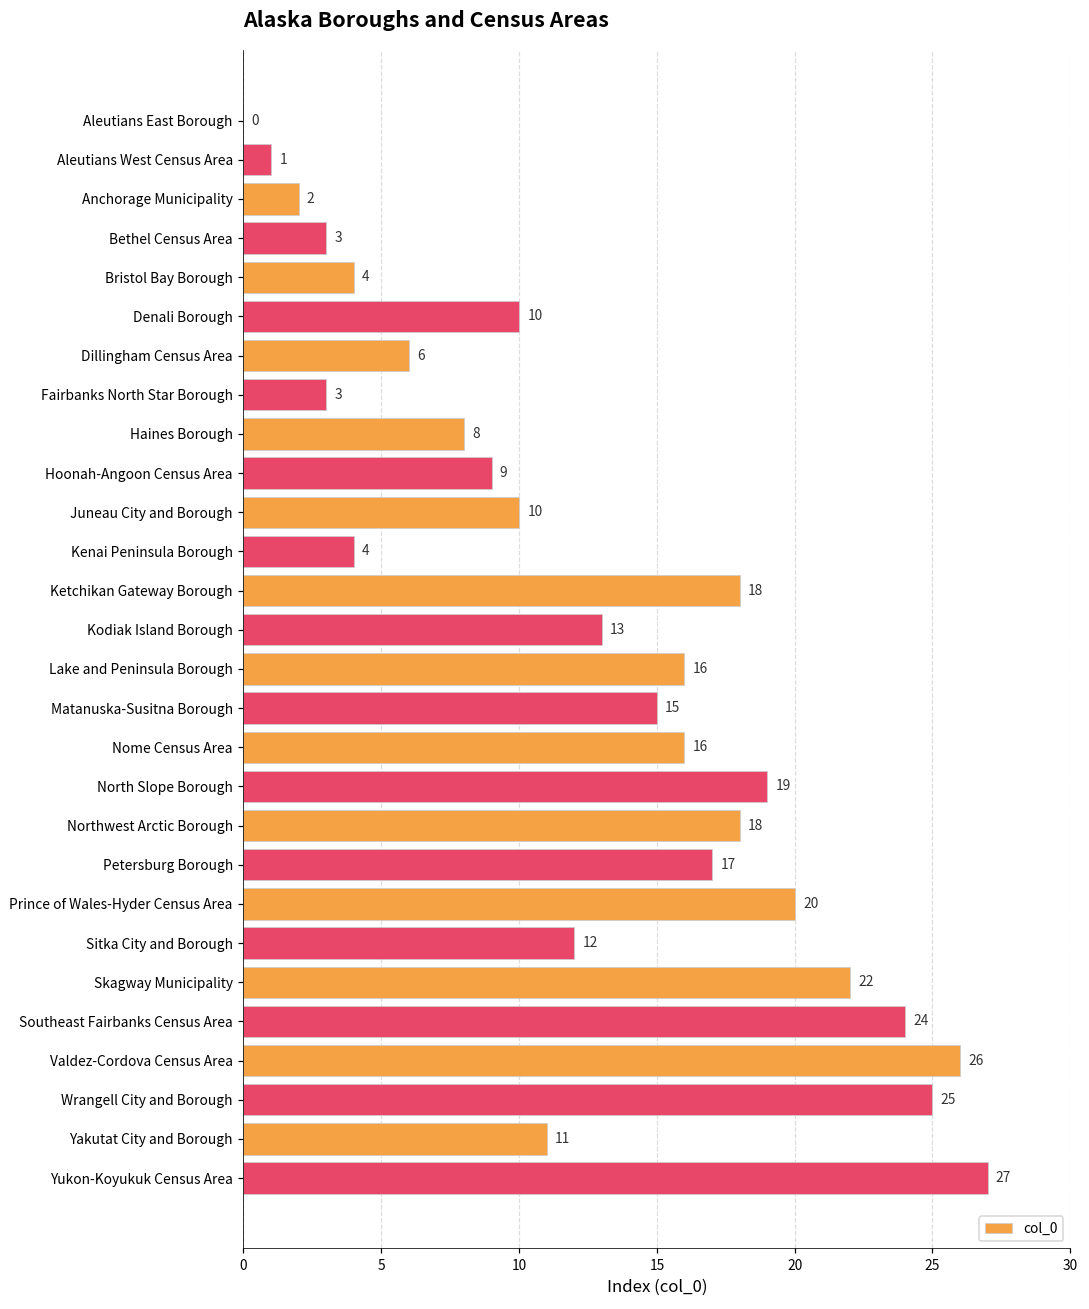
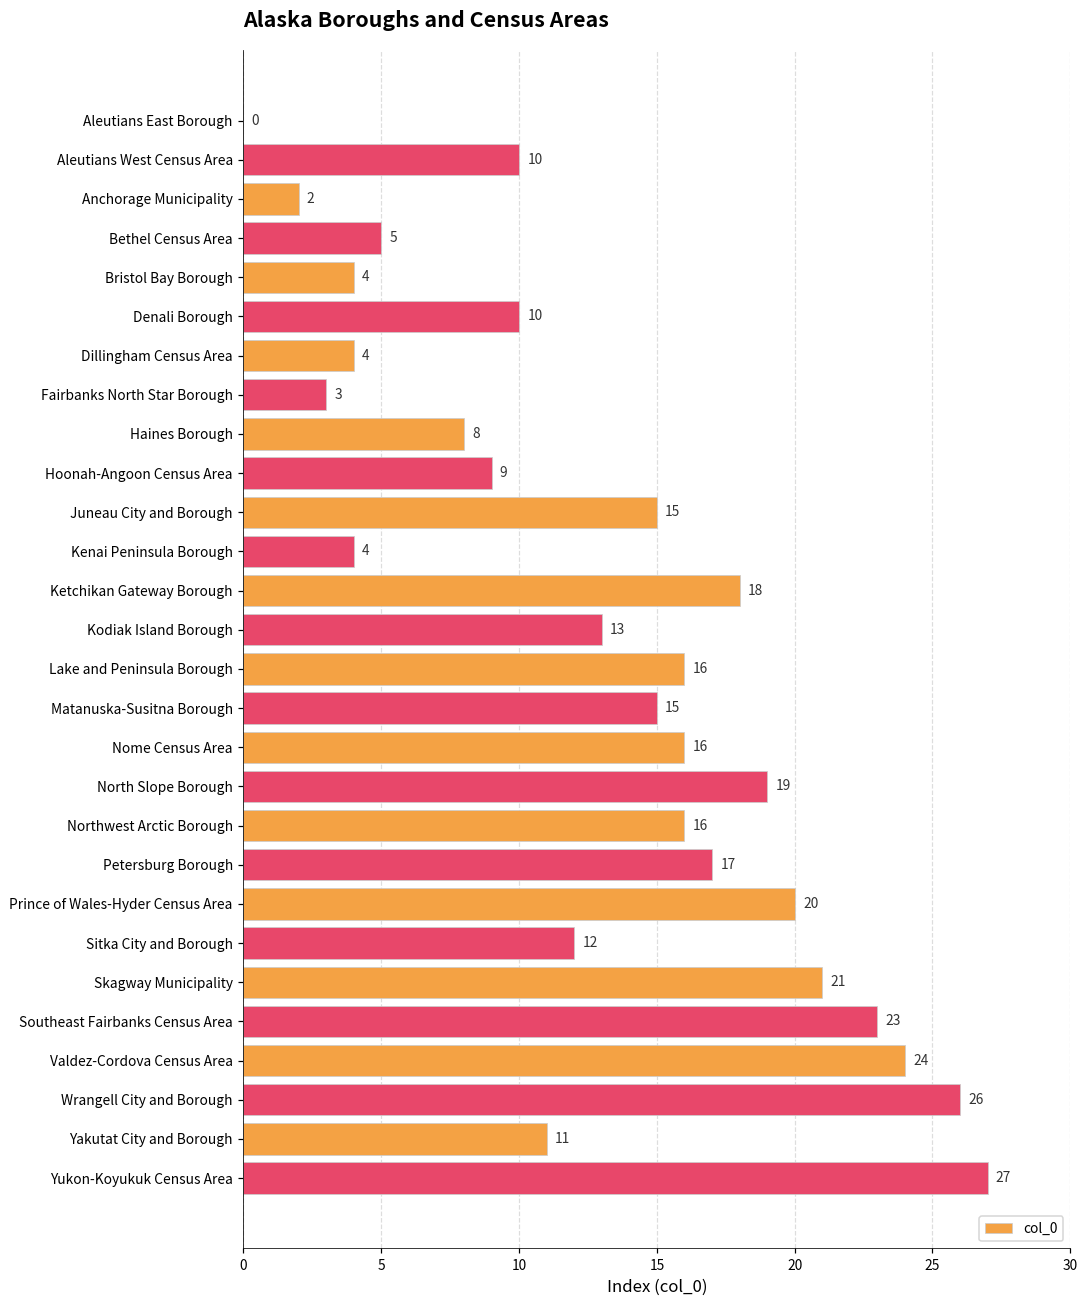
  {
    "Aleutians East Borough": 0,
-   "Aleutians West Census Area": 1,
+   "Aleutians West Census Area": 10,
    "Anchorage Municipality": 2,
-   "Bethel Census Area": 3,
+   "Bethel Census Area": 5,
    "Bristol Bay Borough": 4,
    "Denali Borough": 10,
-   "Dillingham Census Area": 6,
+   "Dillingham Census Area": 4,
    "Fairbanks North Star Borough": 3,
    "Haines Borough": 8,
    "Hoonah-Angoon Census Area": 9,
-   "Juneau City and Borough": 10,
+   "Juneau City and Borough": 15,
    "Kenai Peninsula Borough": 4,
    "Ketchikan Gateway Borough": 18,
    "Kodiak Island Borough": 13,
    "Lake and Peninsula Borough": 16,
    "Matanuska-Susitna Borough": 15,
    "Nome Census Area": 16,
    "North Slope Borough": 19,
-   "Northwest Arctic Borough": 18,
+   "Northwest Arctic Borough": 16,
    "Petersburg Borough": 17,
    "Prince of Wales-Hyder Census Area": 20,
    "Sitka City and Borough": 12,
-   "Skagway Municipality": 22,
-   "Southeast Fairbanks Census Area": 24,
-   "Valdez-Cordova Census Area": 26,
-   "Wrangell City and Borough": 25,
+   "Skagway Municipality": 21,
+   "Southeast Fairbanks Census Area": 23,
+   "Valdez-Cordova Census Area": 24,
+   "Wrangell City and Borough": 26,
    "Yakutat City and Borough": 11,
    "Yukon-Koyukuk Census Area": 27
  }
